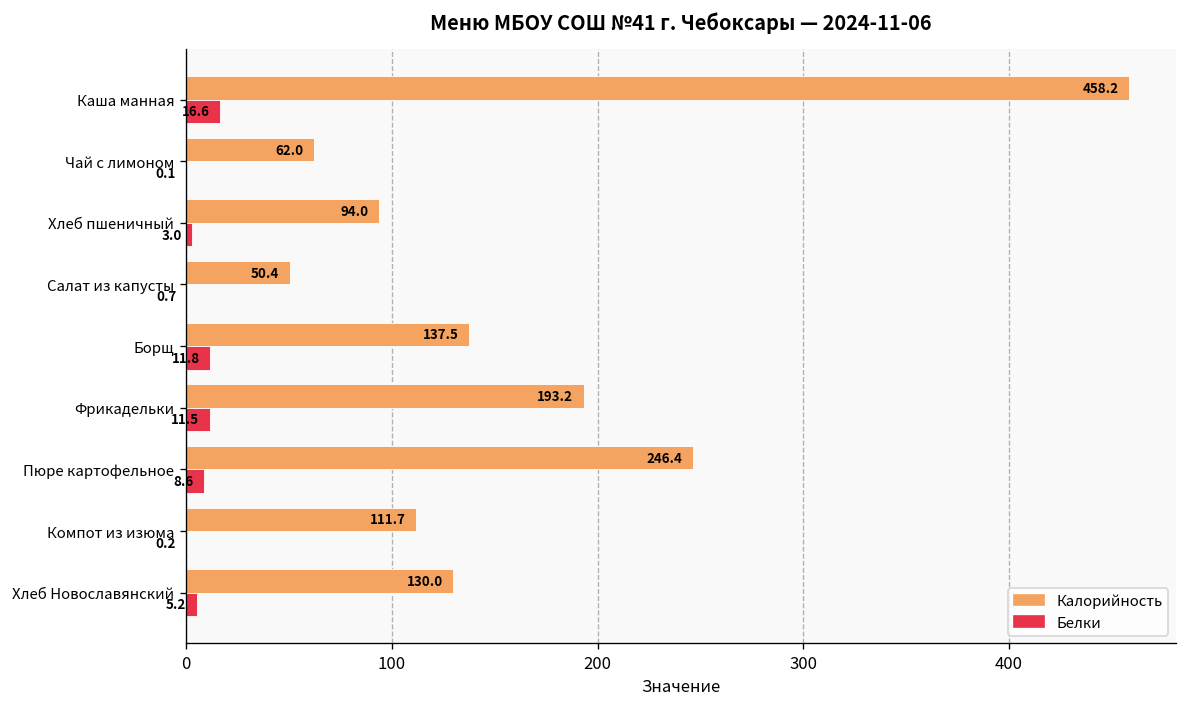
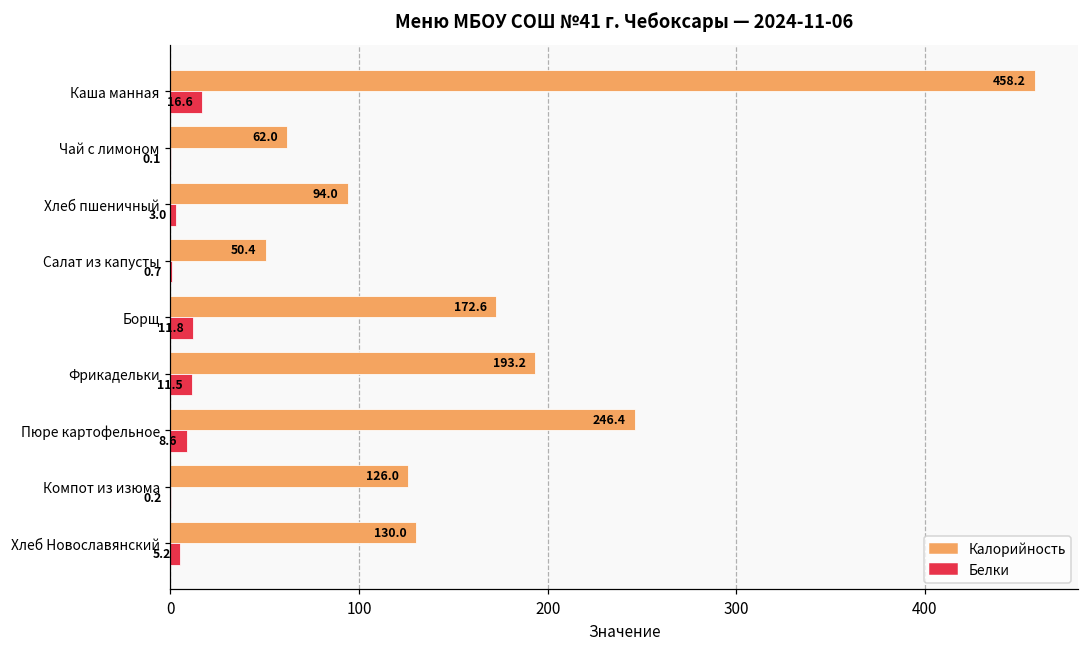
  {
    "Калорийность": {
      "Каша манная": 458.2,
      "Чай с лимоном": 62.0,
      "Хлеб пшеничный": 94.0,
      "Салат из капусты": 50.4,
-     "Борщ": 137.5,
+     "Борщ": 172.6,
      "Фрикадельки": 193.2,
      "Пюре картофельное": 246.4,
-     "Компот из изюма": 111.7,
+     "Компот из изюма": 126.0,
      "Хлеб Новославянский": 130.0
    },
    "Белки": {
      "Каша манная": 16.6,
      "Чай с лимоном": 0.1,
      "Хлеб пшеничный": 3.0,
      "Салат из капусты": 0.7,
      "Борщ": 11.8,
      "Фрикадельки": 11.5,
      "Пюре картофельное": 8.6,
      "Компот из изюма": 0.2,
      "Хлеб Новославянский": 5.2
    }
  }
